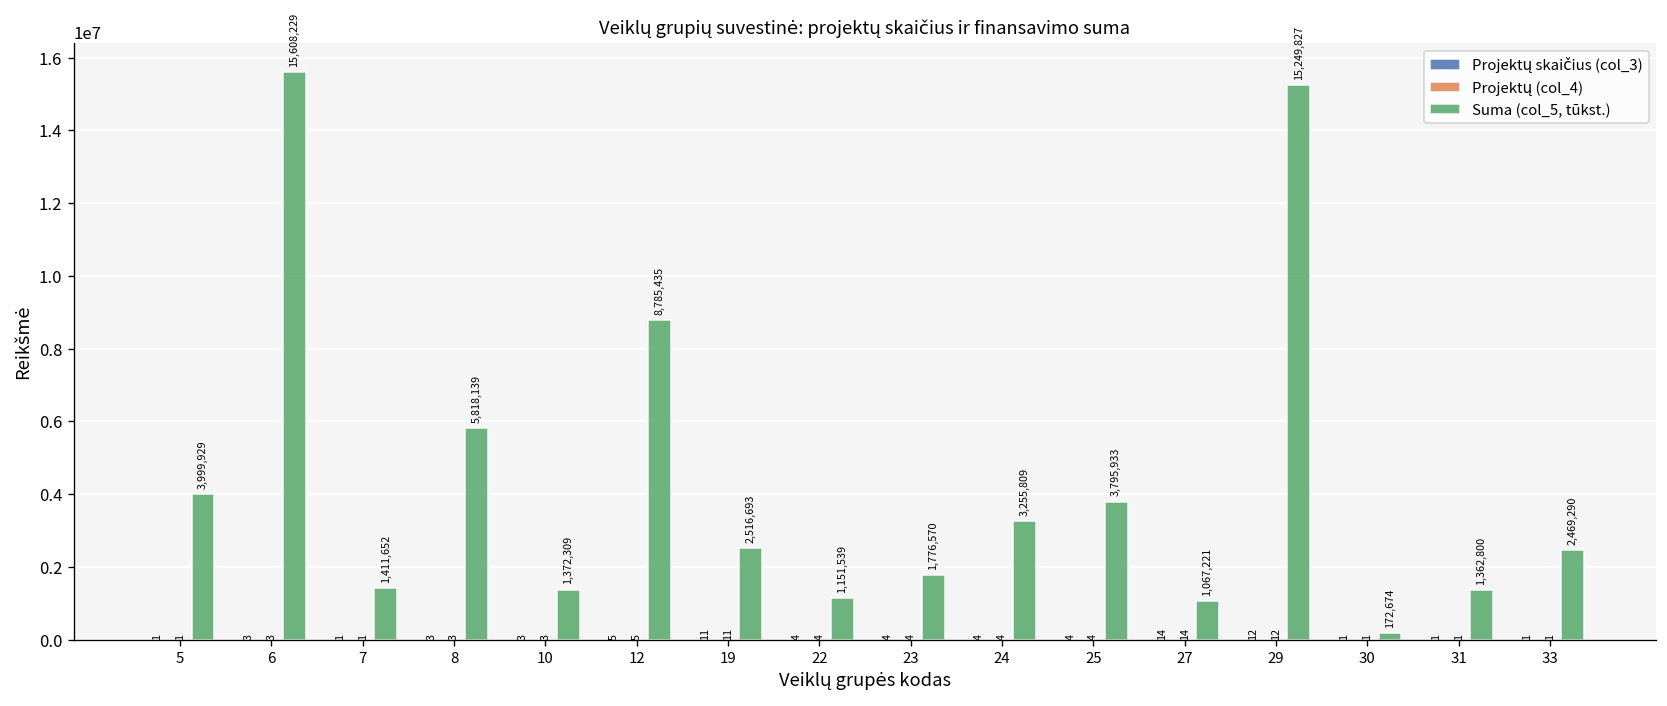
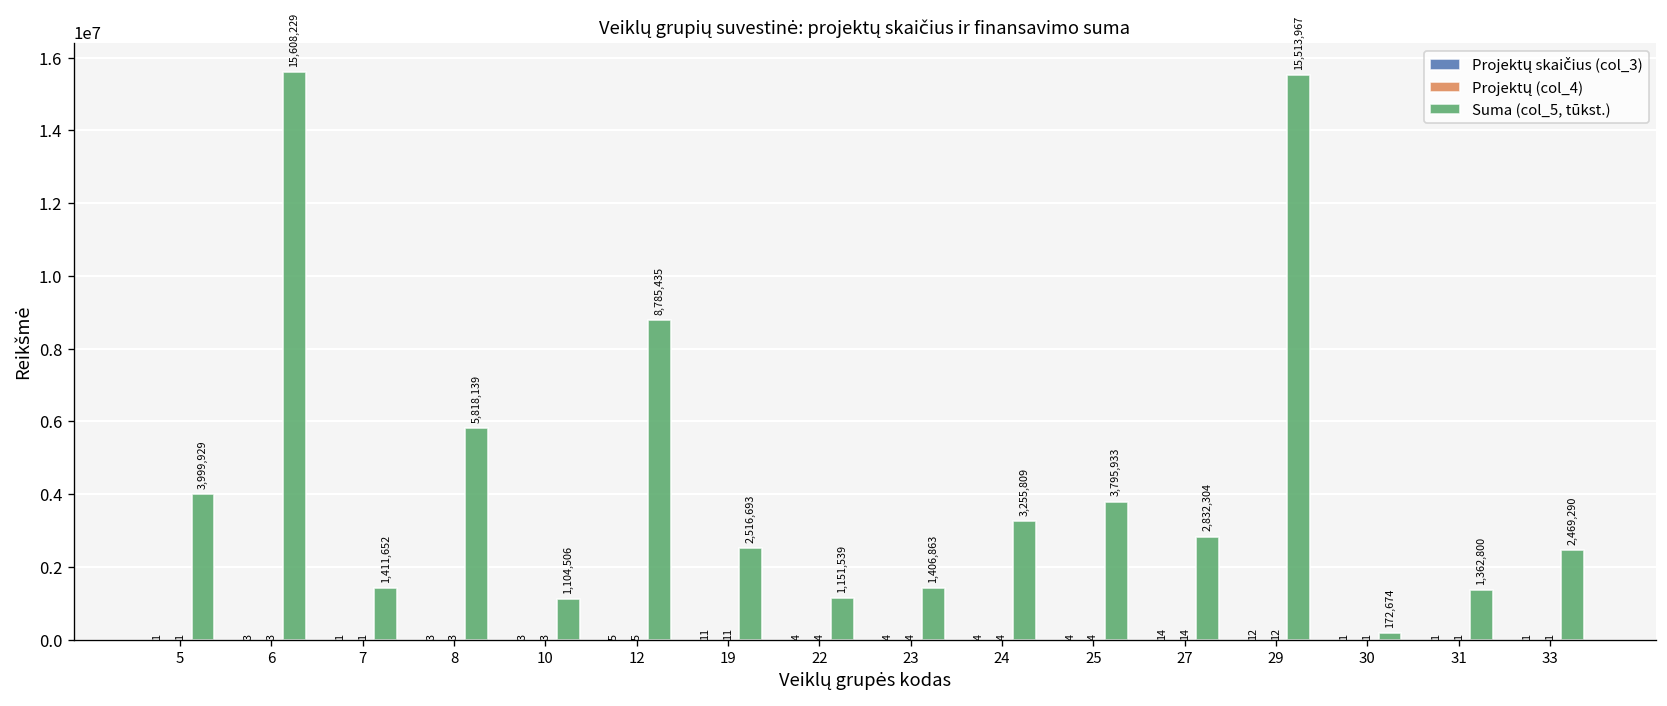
  {
    "Projektų skaičius (col_3)": {
      "5": "1",
      "6": "3",
      "7": "1",
      "8": "3",
      "10": "3",
      "12": "5",
      "19": "11",
      "22": "4",
      "23": "4",
      "24": "4",
      "25": "4",
      "27": "14",
      "29": "12",
      "30": "1",
      "31": "1",
      "33": "1"
    },
    "Projektų (col_4)": {
      "5": "1",
      "6": "3",
      "7": "1",
      "8": "3",
      "10": "3",
      "12": "5",
      "19": "11",
      "22": "4",
      "23": "4",
      "24": "4",
      "25": "4",
      "27": "14",
      "29": "12",
      "30": "1",
      "31": "1",
      "33": "1"
    },
    "Suma (col_5, tūkst.)": {
      "5": "3,999,929",
      "6": "15,608,229",
      "7": "1,411,652",
      "8": "5,818,139",
-     "10": "1,372,309",
+     "10": "1,104,506",
      "12": "8,785,435",
      "19": "2,516,693",
      "22": "1,151,539",
-     "23": "1,776,570",
+     "23": "1,406,863",
      "24": "3,255,809",
      "25": "3,795,933",
-     "27": "1,067,221",
-     "29": "15,249,827",
+     "27": "2,832,304",
+     "29": "15,513,967",
      "30": "172,674",
      "31": "1,362,800",
      "33": "2,469,290"
    }
  }
